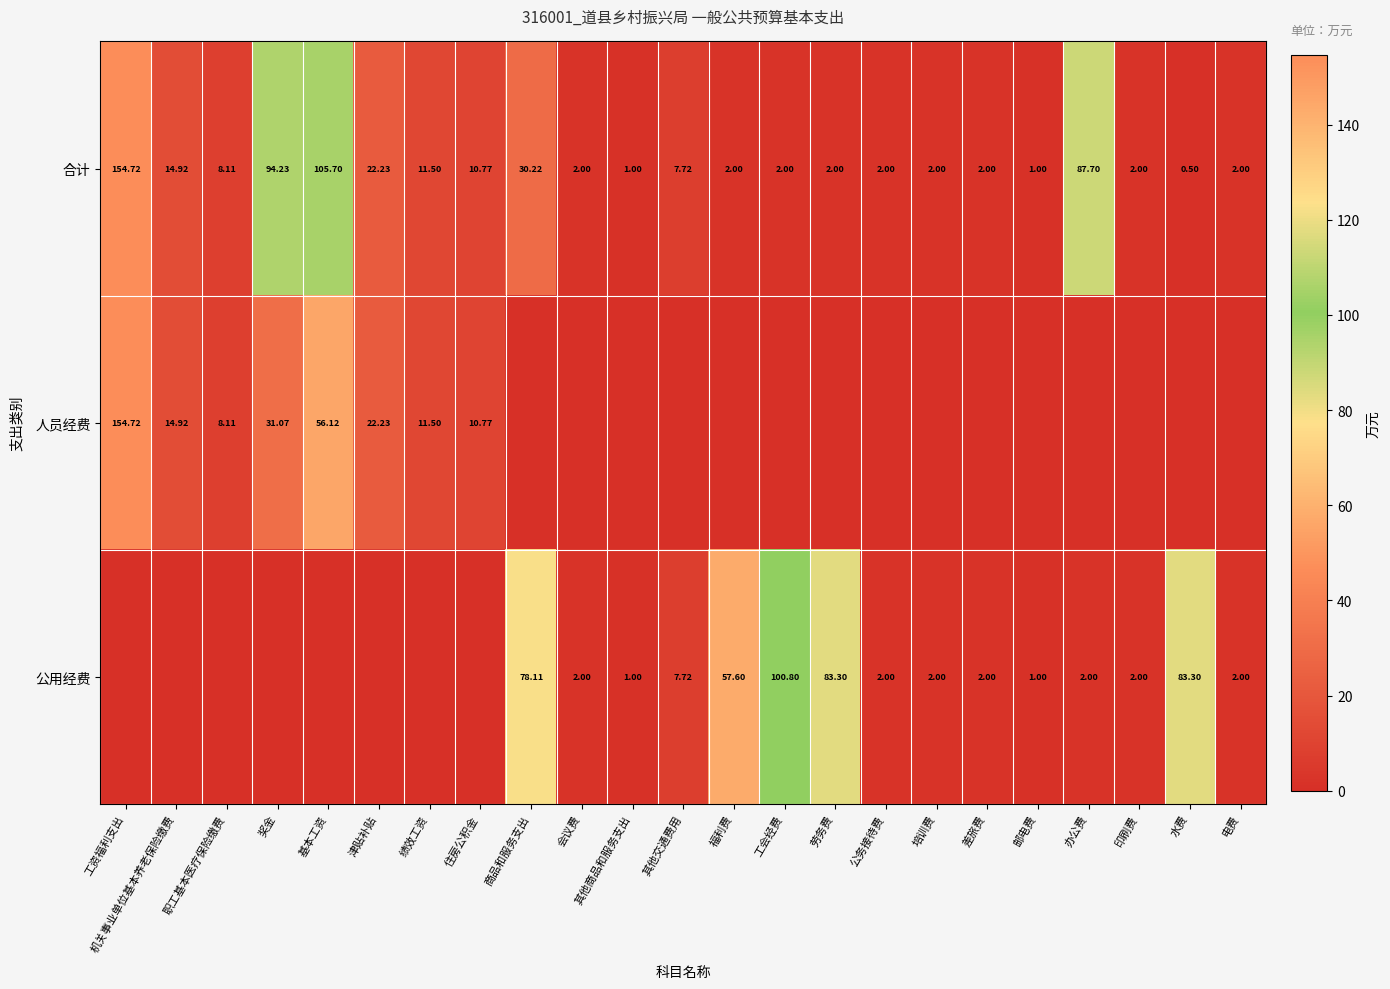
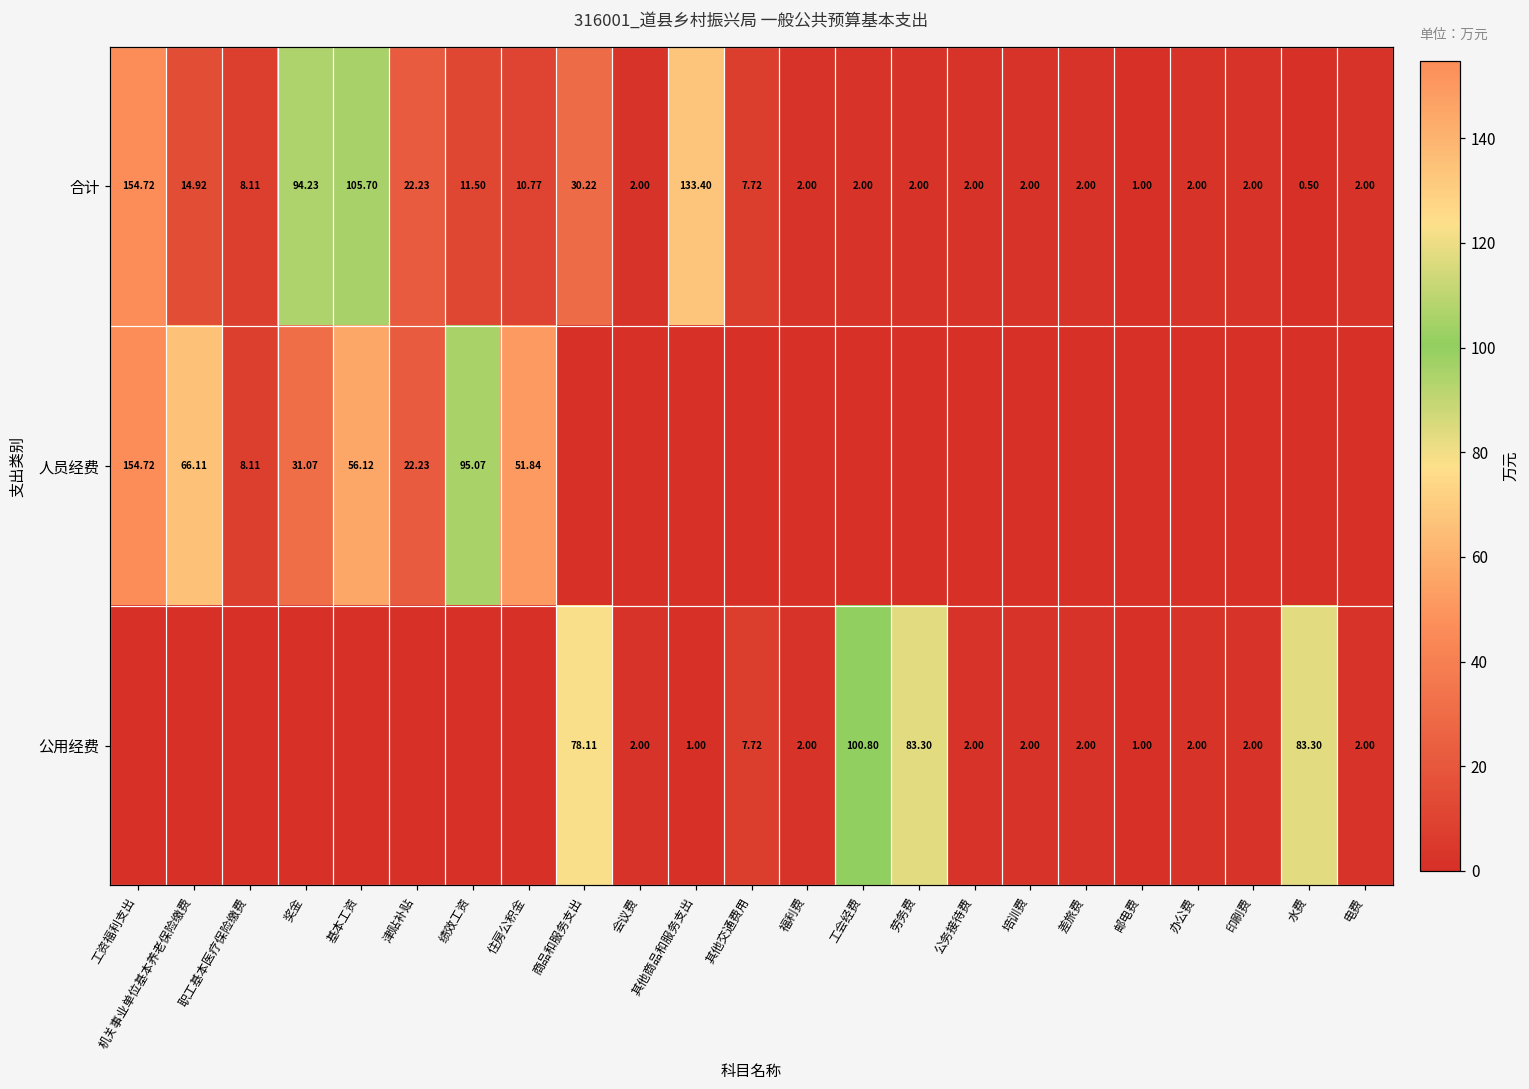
  {
    "合计": {
      "工资福利支出": 154.72,
      "机关事业单位基本养老保险缴费": 14.92,
      "职工基本医疗保险缴费": 8.11,
      "奖金": 94.23,
      "基本工资": 105.70,
      "津贴补贴": 22.23,
      "绩效工资": 11.50,
      "住房公积金": 10.77,
      "商品和服务支出": 30.22,
      "会议费": 2.00,
-     "其他商品和服务支出": 1.00,
+     "其他商品和服务支出": 133.40,
      "其他交通费用": 7.72,
      "福利费": 2.00,
      "工会经费": 2.00,
      "劳务费": 2.00,
      "公务接待费": 2.00,
      "培训费": 2.00,
      "差旅费": 2.00,
      "邮电费": 1.00,
-     "办公费": 87.70,
+     "办公费": 2.00,
      "印刷费": 2.00,
      "水费": 0.50,
      "电费": 2.00
    },
    "人员经费": {
      "工资福利支出": 154.72,
-     "机关事业单位基本养老保险缴费": 14.92,
+     "机关事业单位基本养老保险缴费": 66.11,
      "职工基本医疗保险缴费": 8.11,
      "奖金": 31.07,
      "基本工资": 56.12,
      "津贴补贴": 22.23,
-     "绩效工资": 11.50,
-     "住房公积金": 10.77
+     "绩效工资": 95.07,
+     "住房公积金": 51.84
    },
    "公用经费": {
      "商品和服务支出": 78.11,
      "会议费": 2.00,
      "其他商品和服务支出": 1.00,
      "其他交通费用": 7.72,
-     "福利费": 57.60,
+     "福利费": 2.00,
      "工会经费": 100.80,
      "劳务费": 83.30,
      "公务接待费": 2.00,
      "培训费": 2.00,
      "差旅费": 2.00,
      "邮电费": 1.00,
      "办公费": 2.00,
      "印刷费": 2.00,
      "水费": 83.30,
      "电费": 2.00
    }
  }
